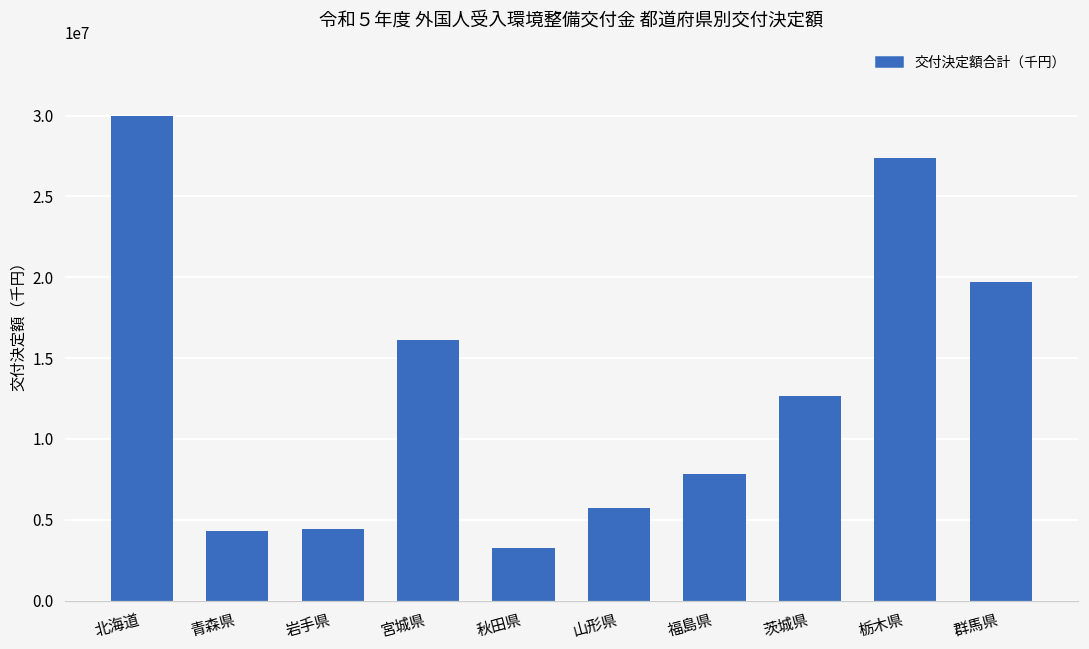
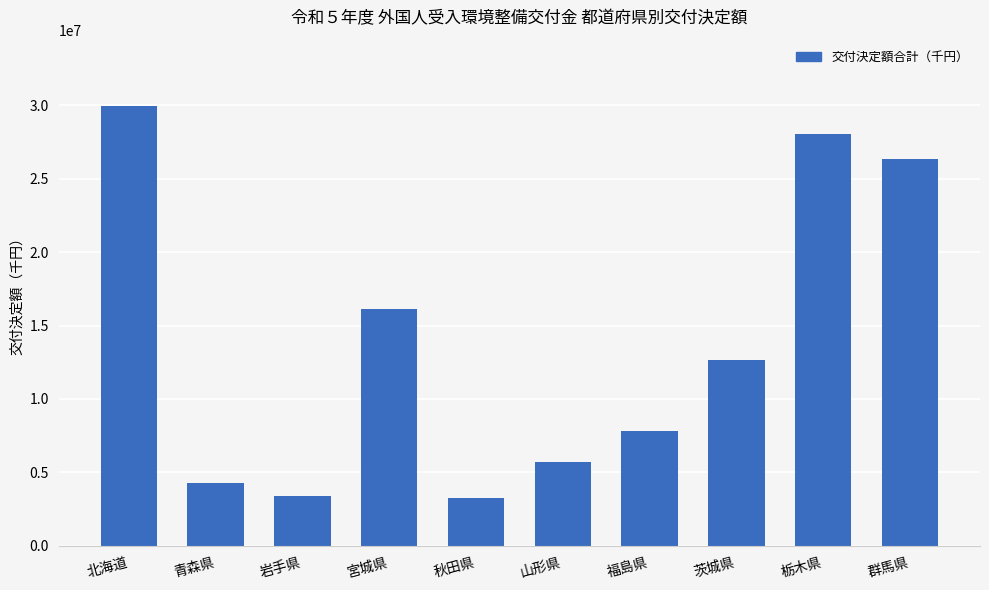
  {
    "北海道": 30000000,
    "青森県": 4300000,
-   "岩手県": 4400000,
+   "岩手県": 3400000,
    "宮城県": 16100000,
    "秋田県": 3300000,
    "山形県": 5700000,
    "福島県": 7800000,
    "茨城県": 12700000,
-   "栃木県": 27400000,
-   "群馬県": 19700000
+   "栃木県": 28000000,
+   "群馬県": 26300000
  }
